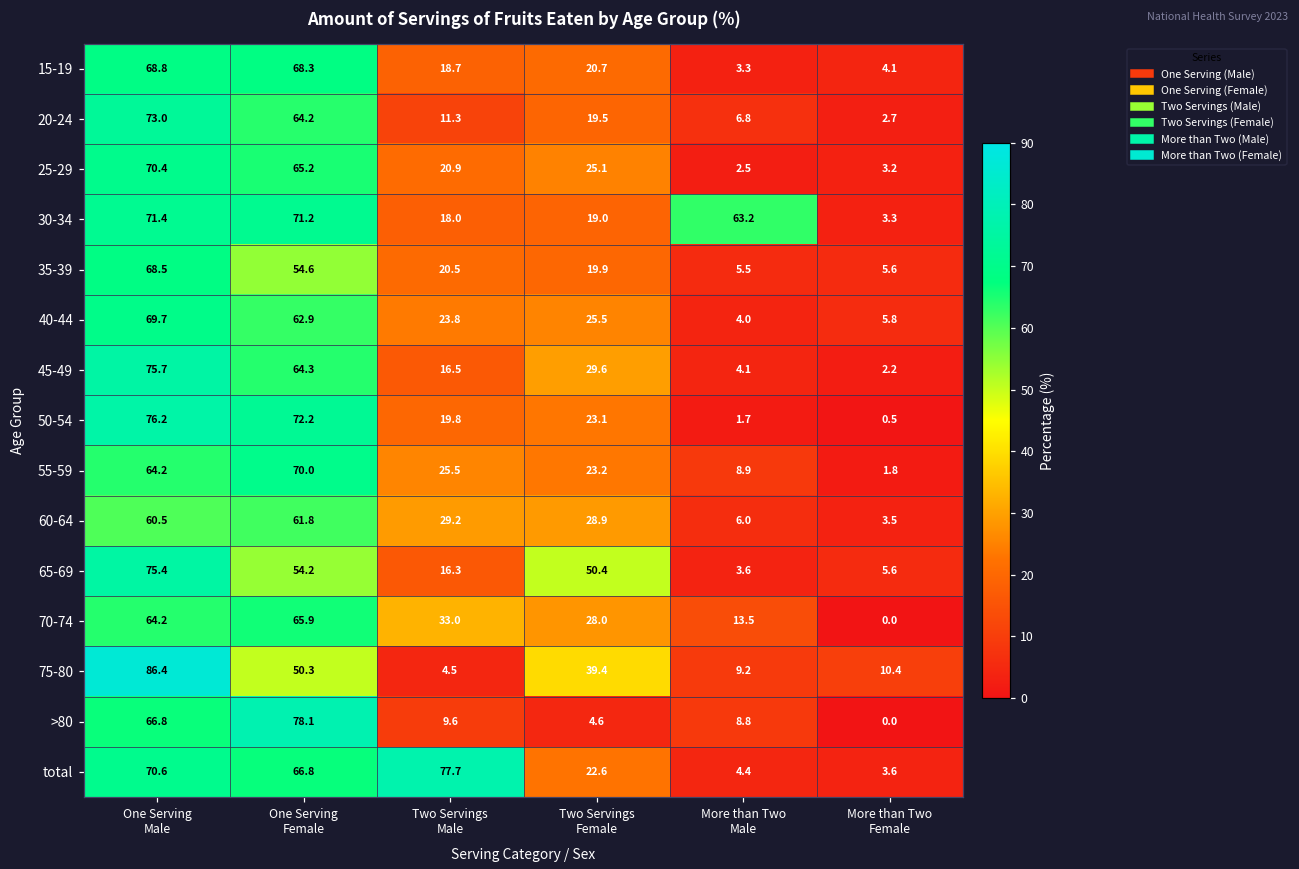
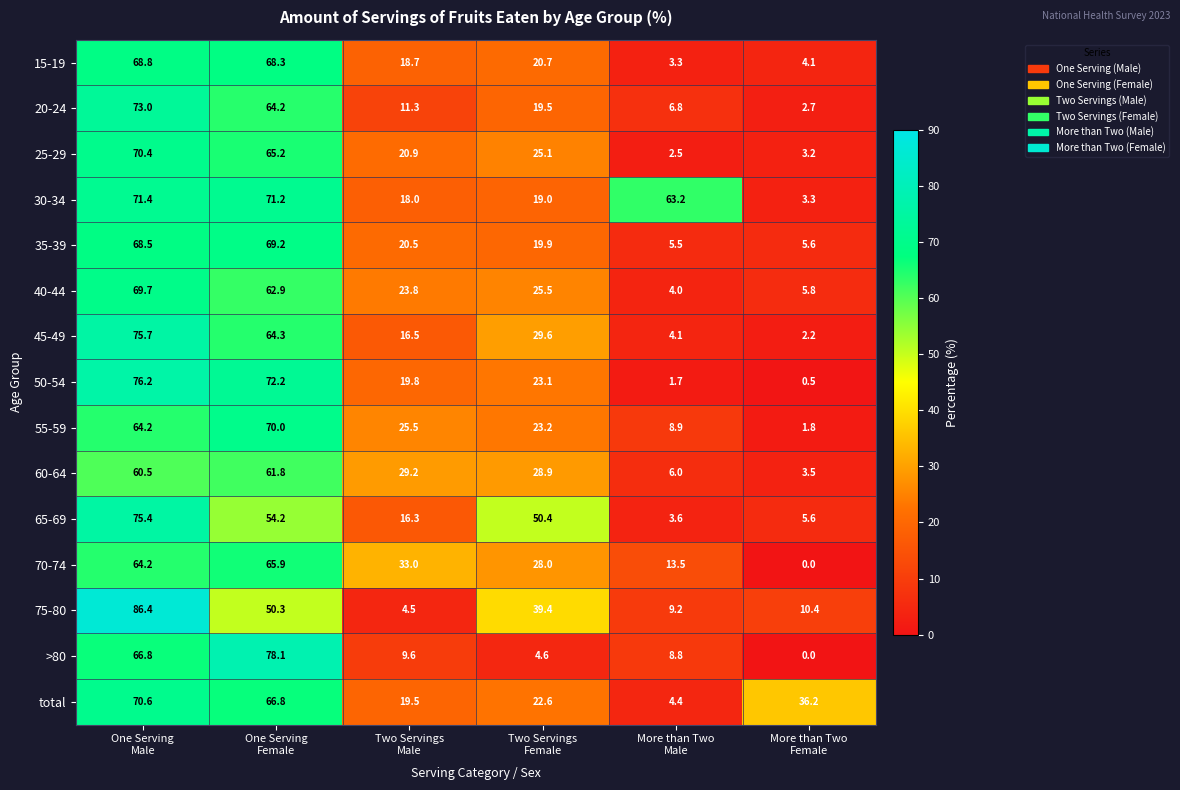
  {
    "15-19": {
      "One Serving Male": 68.8,
      "One Serving Female": 68.3,
      "Two Servings Male": 18.7,
      "Two Servings Female": 20.7,
      "More than Two Male": 3.3,
      "More than Two Female": 4.1
    },
    "20-24": {
      "One Serving Male": 73.0,
      "One Serving Female": 64.2,
      "Two Servings Male": 11.3,
      "Two Servings Female": 19.5,
      "More than Two Male": 6.8,
      "More than Two Female": 2.7
    },
    "25-29": {
      "One Serving Male": 70.4,
      "One Serving Female": 65.2,
      "Two Servings Male": 20.9,
      "Two Servings Female": 25.1,
      "More than Two Male": 2.5,
      "More than Two Female": 3.2
    },
    "30-34": {
      "One Serving Male": 71.4,
      "One Serving Female": 71.2,
      "Two Servings Male": 18.0,
      "Two Servings Female": 19.0,
      "More than Two Male": 63.2,
      "More than Two Female": 3.3
    },
    "35-39": {
      "One Serving Male": 68.5,
-     "One Serving Female": 54.6,
+     "One Serving Female": 69.2,
      "Two Servings Male": 20.5,
      "Two Servings Female": 19.9,
      "More than Two Male": 5.5,
      "More than Two Female": 5.6
    },
    "40-44": {
      "One Serving Male": 69.7,
      "One Serving Female": 62.9,
      "Two Servings Male": 23.8,
      "Two Servings Female": 25.5,
      "More than Two Male": 4.0,
      "More than Two Female": 5.8
    },
    "45-49": {
      "One Serving Male": 75.7,
      "One Serving Female": 64.3,
      "Two Servings Male": 16.5,
      "Two Servings Female": 29.6,
      "More than Two Male": 4.1,
      "More than Two Female": 2.2
    },
    "50-54": {
      "One Serving Male": 76.2,
      "One Serving Female": 72.2,
      "Two Servings Male": 19.8,
      "Two Servings Female": 23.1,
      "More than Two Male": 1.7,
      "More than Two Female": 0.5
    },
    "55-59": {
      "One Serving Male": 64.2,
      "One Serving Female": 70.0,
      "Two Servings Male": 25.5,
      "Two Servings Female": 23.2,
      "More than Two Male": 8.9,
      "More than Two Female": 1.8
    },
    "60-64": {
      "One Serving Male": 60.5,
      "One Serving Female": 61.8,
      "Two Servings Male": 29.2,
      "Two Servings Female": 28.9,
      "More than Two Male": 6.0,
      "More than Two Female": 3.5
    },
    "65-69": {
      "One Serving Male": 75.4,
      "One Serving Female": 54.2,
      "Two Servings Male": 16.3,
      "Two Servings Female": 50.4,
      "More than Two Male": 3.6,
      "More than Two Female": 5.6
    },
    "70-74": {
      "One Serving Male": 64.2,
      "One Serving Female": 65.9,
      "Two Servings Male": 33.0,
      "Two Servings Female": 28.0,
      "More than Two Male": 13.5,
      "More than Two Female": 0.0
    },
    "75-80": {
      "One Serving Male": 86.4,
      "One Serving Female": 50.3,
      "Two Servings Male": 4.5,
      "Two Servings Female": 39.4,
      "More than Two Male": 9.2,
      "More than Two Female": 10.4
    },
    ">80": {
      "One Serving Male": 66.8,
      "One Serving Female": 78.1,
      "Two Servings Male": 9.6,
      "Two Servings Female": 4.6,
      "More than Two Male": 8.8,
      "More than Two Female": 0.0
    },
    "total": {
      "One Serving Male": 70.6,
      "One Serving Female": 66.8,
-     "Two Servings Male": 77.7,
+     "Two Servings Male": 19.5,
      "Two Servings Female": 22.6,
      "More than Two Male": 4.4,
-     "More than Two Female": 3.6
+     "More than Two Female": 36.2
    }
  }
